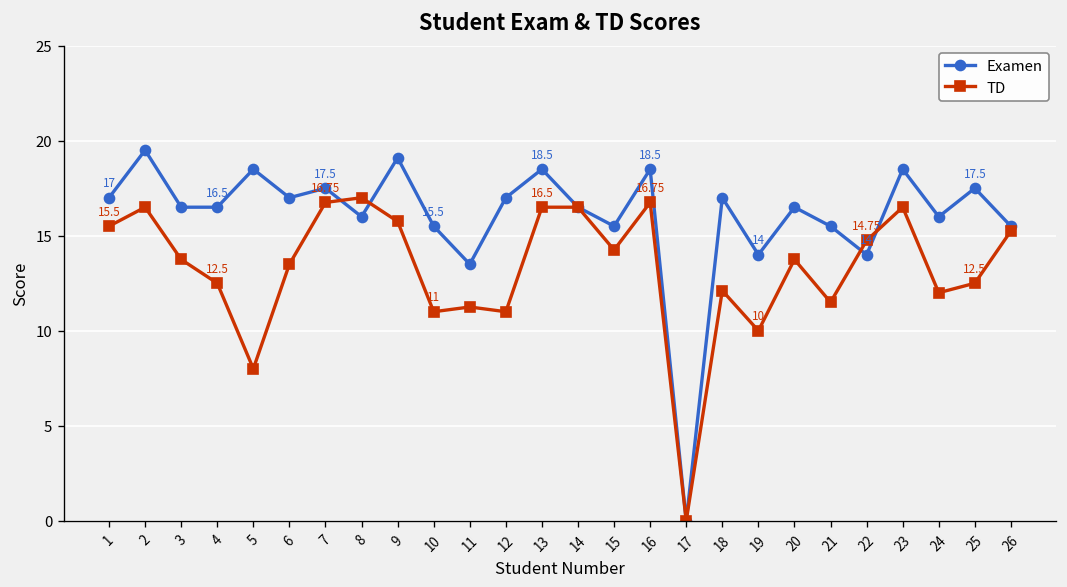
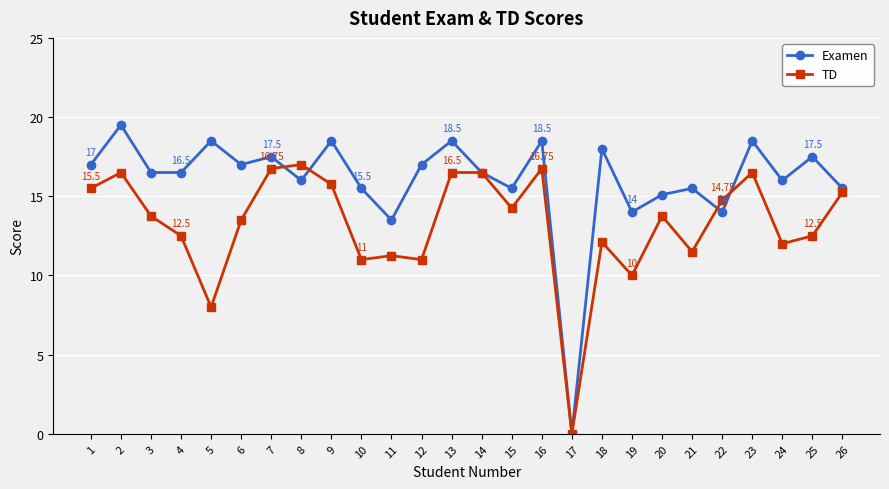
  {
    "Examen": {
      "2": 19.5,
      "5": 18.5,
      "6": 17.0,
      "8": 16.0,
-     "9": 19.1,
+     "9": 18.5,
      "11": 13.5,
      "12": 17.0,
      "15": 15.5,
-     "18": 17,
-     "20": 16.5,
+     "18": 18,
+     "20": 15.1,
      "21": 15.5,
      "23": 18.5,
      "24": 16.0,
      "26": 15.5
    },
    "TD": {
      "1": 15.5,
      "4": 12.5,
      "10": 11,
      "13": 16.5,
      "16": 16.75,
      "19": 10,
      "22": 14.75,
      "25": 12.5
    }
  }
